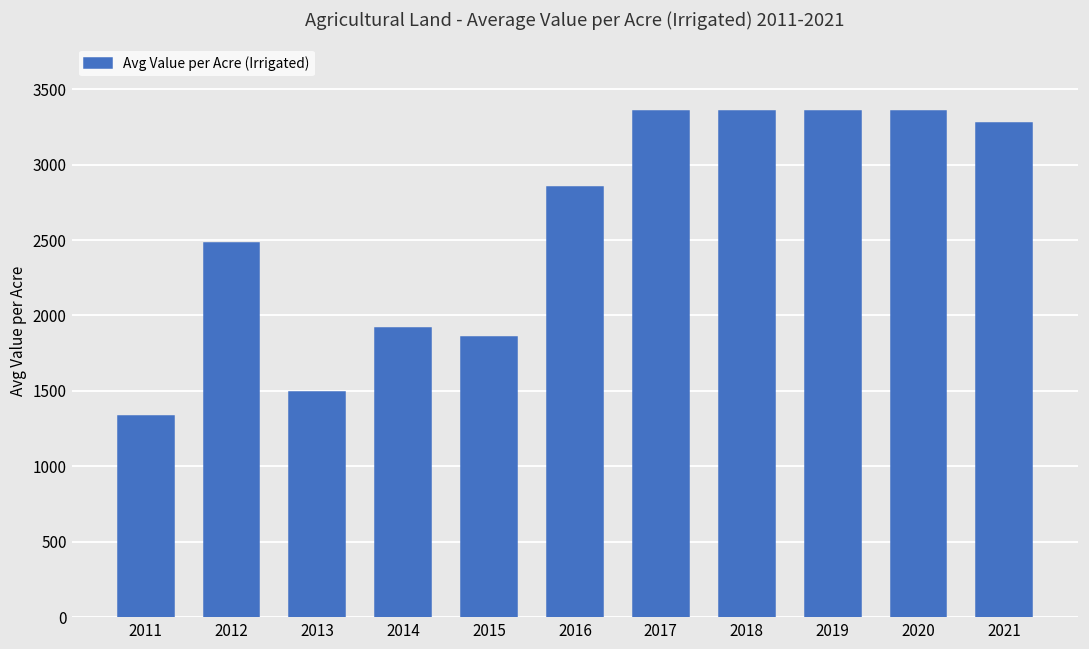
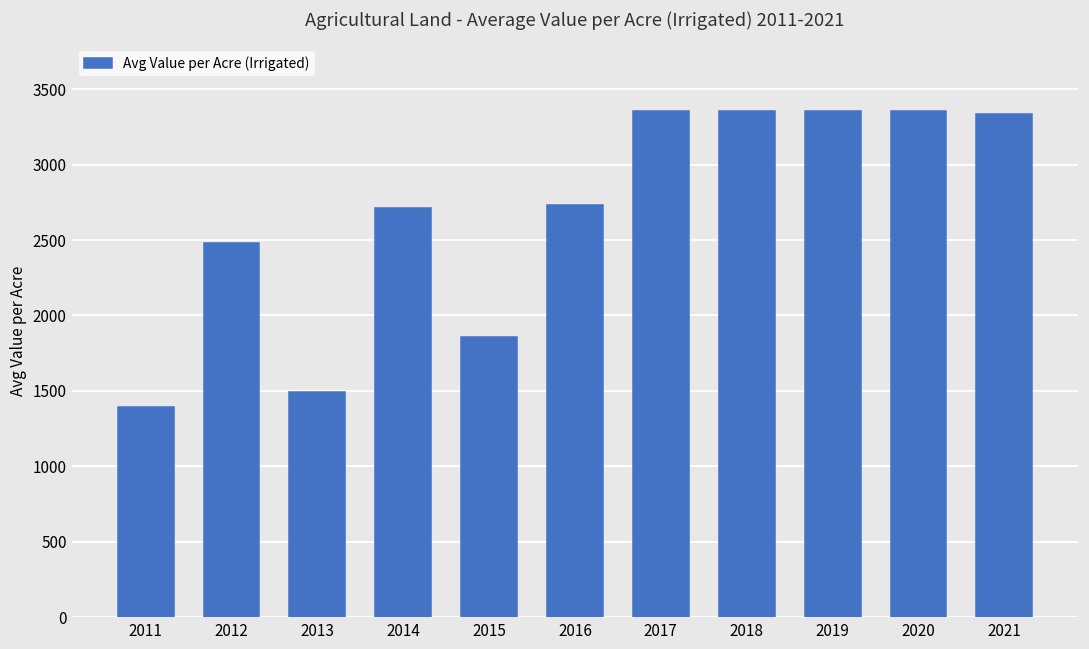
  {
-   "2011": 1330,
+   "2011": 1390,
    "2012": 2480,
    "2013": 1490,
-   "2014": 1920,
+   "2014": 2710,
    "2015": 1860,
-   "2016": 2850,
+   "2016": 2730,
    "2017": 3350,
    "2018": 3360,
    "2019": 3360,
    "2020": 3360,
-   "2021": 3280
+   "2021": 3340
  }
